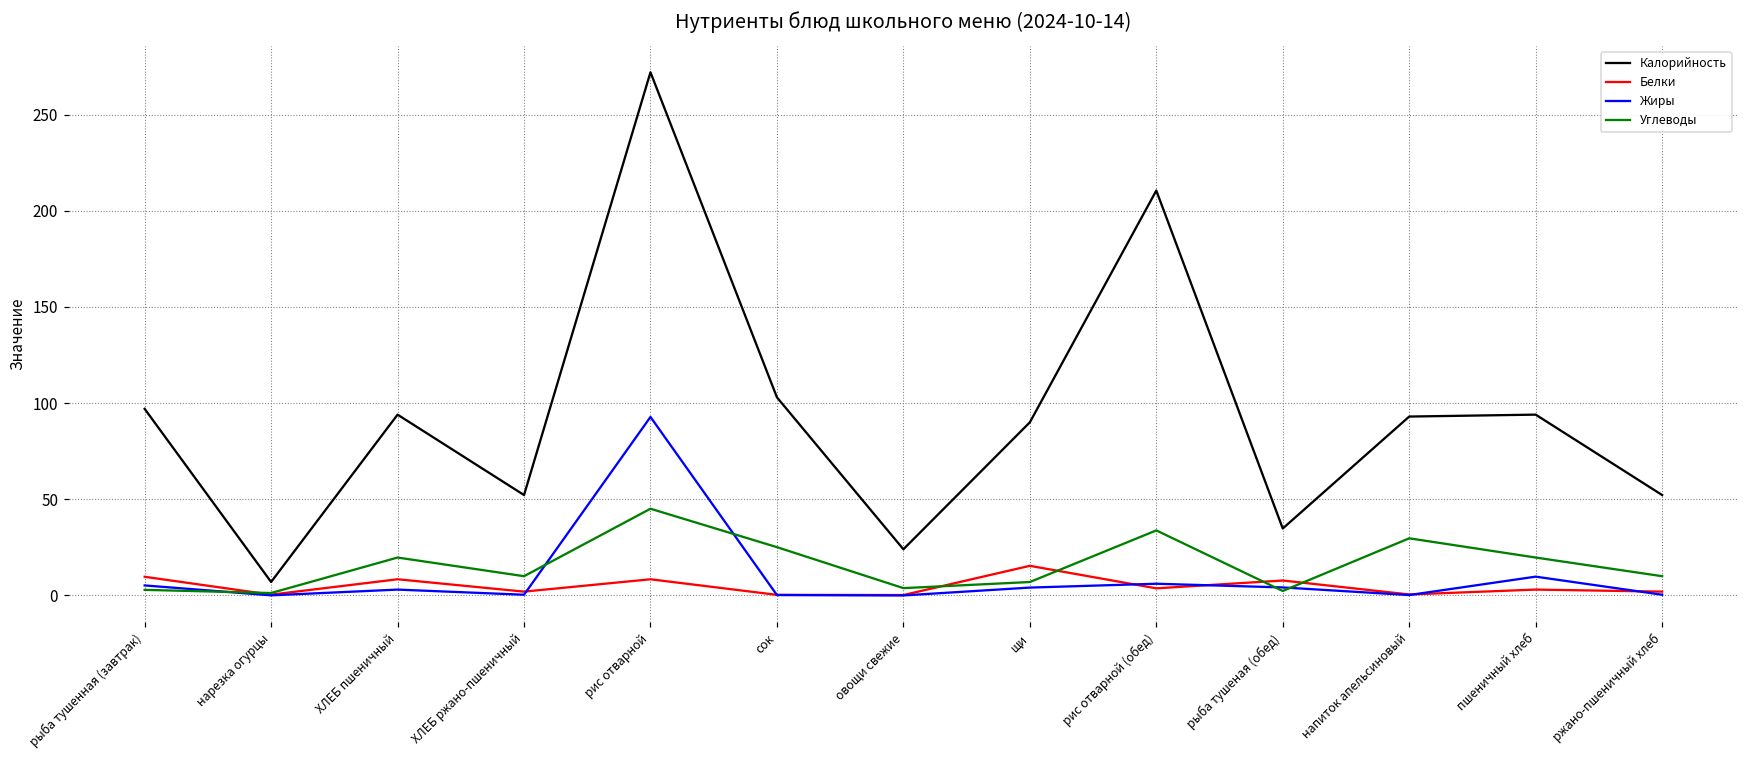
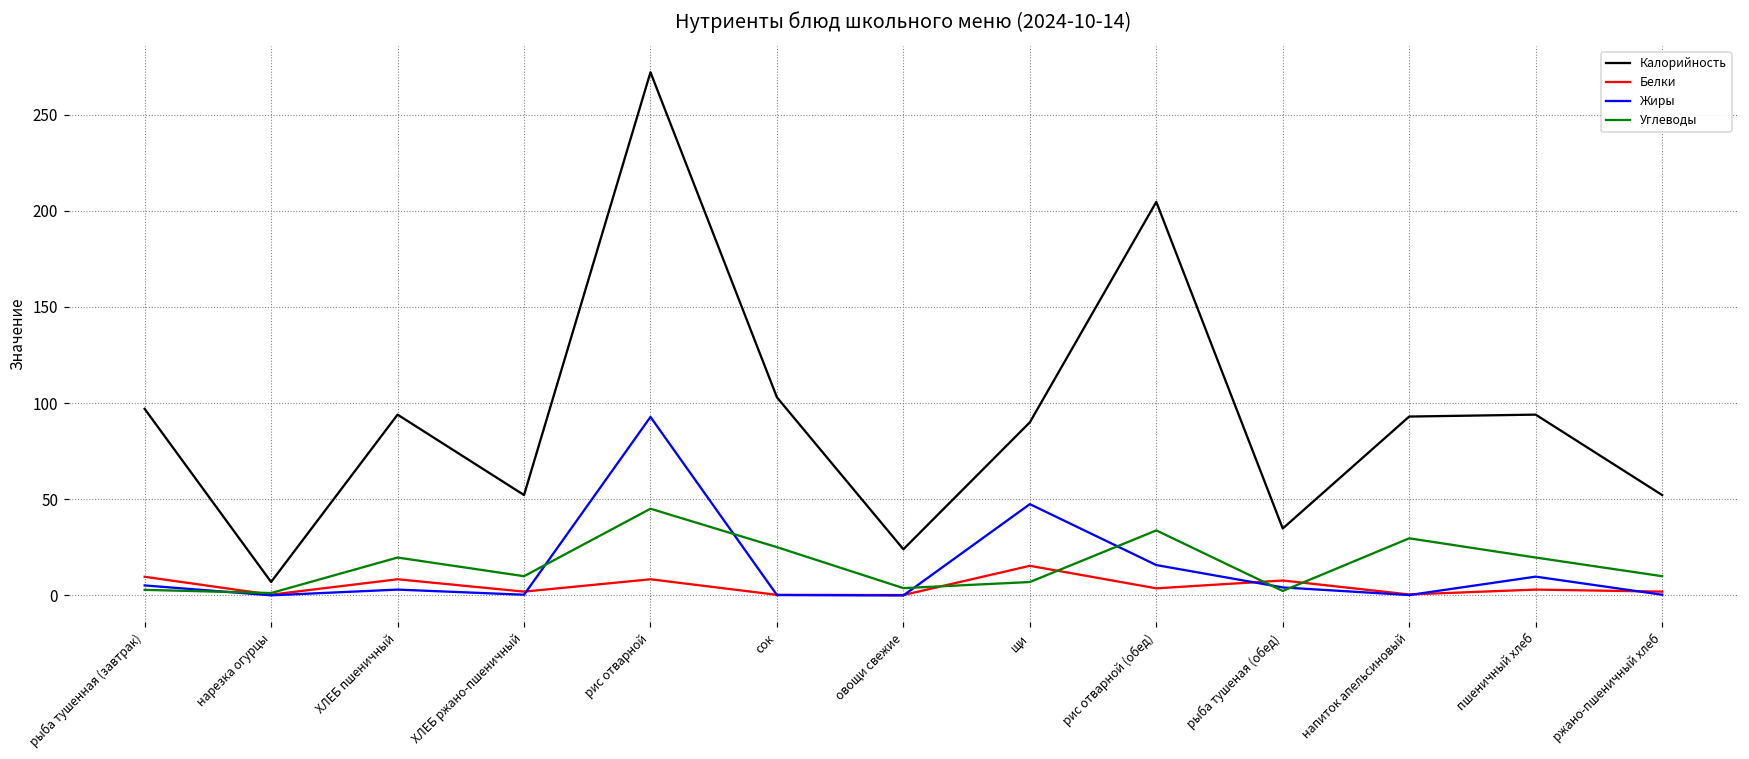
  {
    "Калорийность": {
      "рыба тушенная (завтрак)": 97,
      "нарезка огурцы": 7,
      "ХЛЕБ пшеничный": 94,
      "ХЛЕБ ржано-пшеничный": 52,
      "рис отварной": 272,
      "сок": 103,
      "овощи свежие": 24,
      "щи": 90,
-     "рис отварной (обед)": 211,
+     "рис отварной (обед)": 205,
      "рыба тушеная (обед)": 35,
      "напиток апельсиновый": 93,
      "пшеничный хлеб": 94,
      "ржано-пшеничный хлеб": 52
    },
    "Белки": {
      "рыба тушенная (завтрак)": 10,
      "ХЛЕБ пшеничный": 8,
      "ХЛЕБ ржано-пшеничный": 2,
      "рис отварной": 8,
      "щи": 15,
      "рис отварной (обед)": 4,
      "рыба тушеная (обед)": 8,
      "пшеничный хлеб": 3,
      "ржано-пшеничный хлеб": 2
    },
    "Жиры": {
      "рыба тушенная (завтрак)": 5,
      "ХЛЕБ пшеничный": 3,
      "ХЛЕБ ржано-пшеничный": 0,
      "рис отварной": 93,
-     "щи": 4,
-     "рис отварной (обед)": 6,
+     "щи": 47,
+     "рис отварной (обед)": 16,
      "рыба тушеная (обед)": 4,
      "пшеничный хлеб": 10,
      "ржано-пшеничный хлеб": 0
    },
    "Углеводы": {
      "рыба тушенная (завтрак)": 3,
      "ХЛЕБ пшеничный": 20,
      "ХЛЕБ ржано-пшеничный": 10,
      "рис отварной": 45,
      "сок": 25,
      "овощи свежие": 4,
      "щи": 7,
      "рис отварной (обед)": 34,
      "рыба тушеная (обед)": 2,
      "напиток апельсиновый": 30,
      "пшеничный хлеб": 20,
      "ржано-пшеничный хлеб": 10
    }
  }
